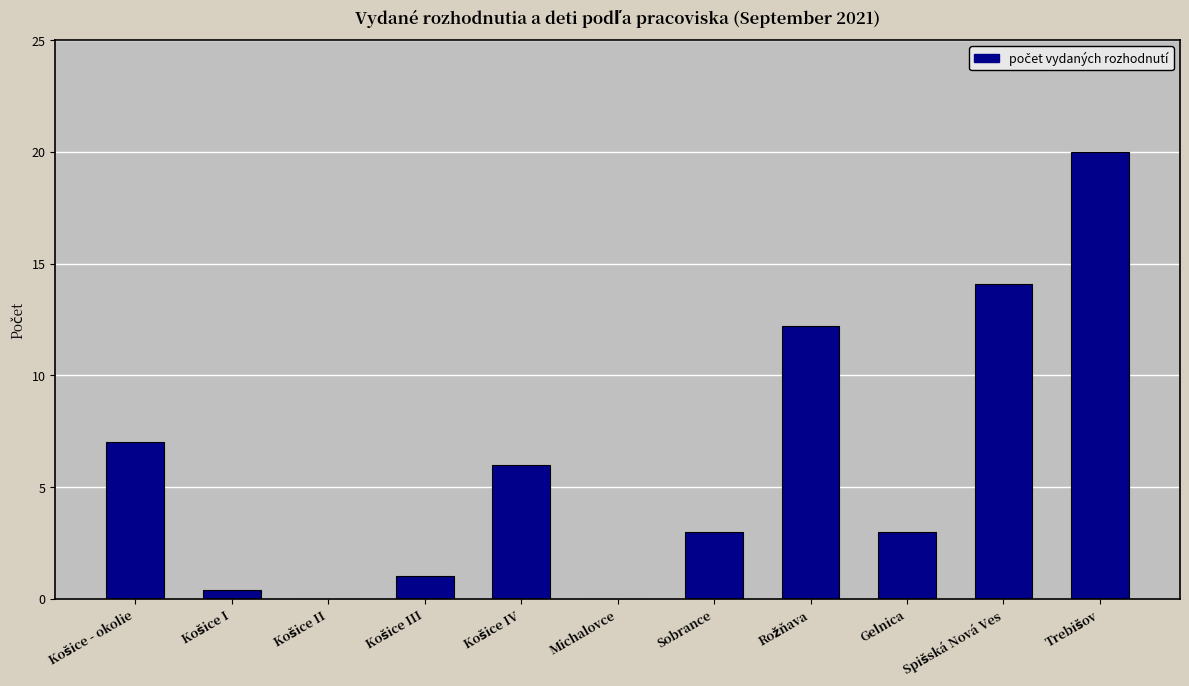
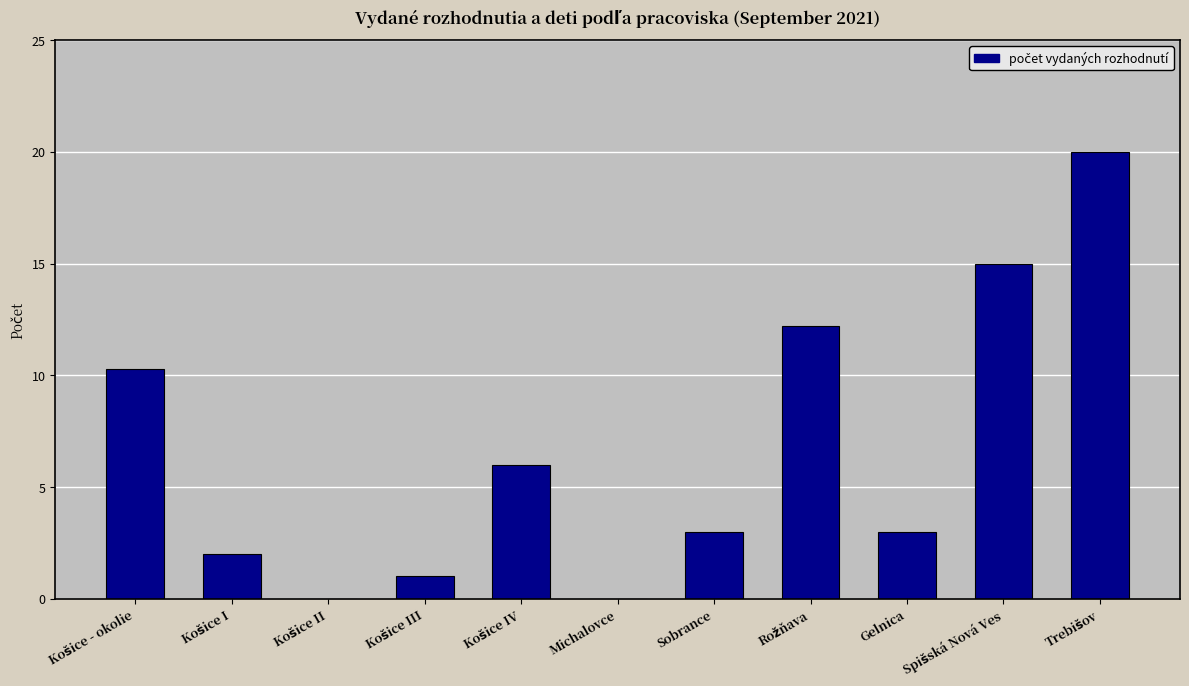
  {
-   "Košice - okolie": 7.0,
-   "Košice I": 0.4,
+   "Košice - okolie": 10.3,
+   "Košice I": 2.0,
    "Košice II": 0.0,
    "Košice III": 1.0,
    "Košice IV": 6.0,
    "Michalovce": 0.0,
    "Sobrance": 3.0,
    "Rožňava": 12.2,
    "Gelnica": 3.0,
-   "Spišská Nová Ves": 14.1,
+   "Spišská Nová Ves": 15.0,
    "Trebišov": 20.0
  }
